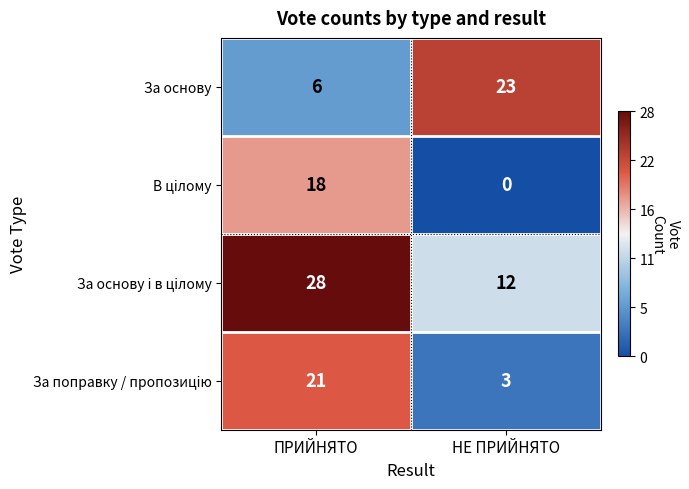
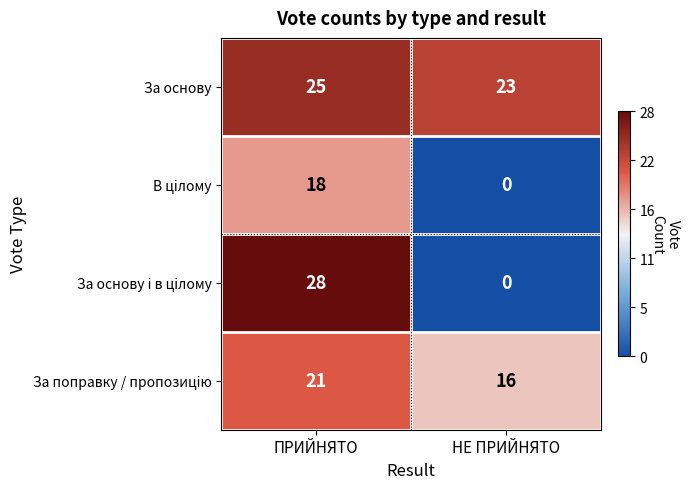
  {
    "За основу": {
-     "ПРИЙНЯТО": 6,
+     "ПРИЙНЯТО": 25,
      "НЕ ПРИЙНЯТО": 23
    },
    "В цілому": {
      "ПРИЙНЯТО": 18,
      "НЕ ПРИЙНЯТО": 0
    },
    "За основу і в цілому": {
      "ПРИЙНЯТО": 28,
-     "НЕ ПРИЙНЯТО": 12
+     "НЕ ПРИЙНЯТО": 0
    },
    "За поправку / пропозицію": {
      "ПРИЙНЯТО": 21,
-     "НЕ ПРИЙНЯТО": 3
+     "НЕ ПРИЙНЯТО": 16
    }
  }
